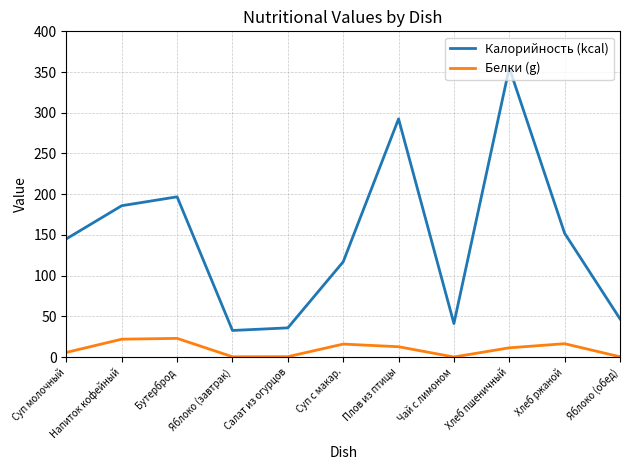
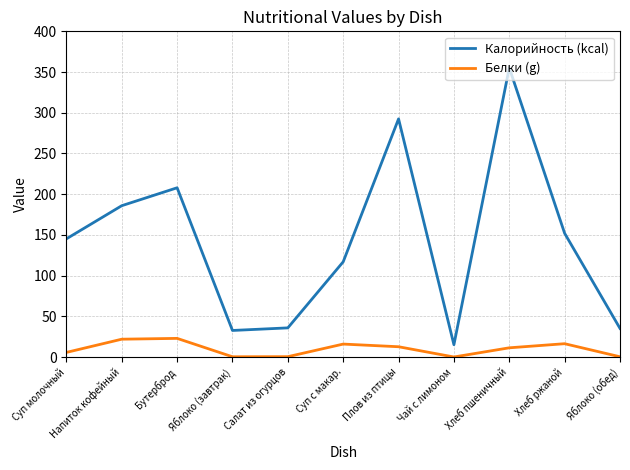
  {
    "Калорийность (kcal)": {
      "Суп молочный": 150,
      "Напиток кофейный": 190,
-     "Бутерброд": 200,
+     "Бутерброд": 210,
      "Яблоко (завтрак)": 30,
      "Салат из огурцов": 40,
      "Суп с макар.": 120,
      "Плов из птицы": 290,
-     "Чай с лимоном": 40,
+     "Чай с лимоном": 20,
      "Хлеб ржаной": 150,
-     "Яблоко (обед)": 50
+     "Яблоко (обед)": 40
    },
    "Белки (g)": {
      "Суп молочный": 10,
      "Напиток кофейный": 20,
      "Бутерброд": 20,
      "Яблоко (завтрак)": 0,
      "Салат из огурцов": 0,
      "Суп с макар.": 20,
      "Плов из птицы": 10,
      "Чай с лимоном": 0,
      "Хлеб пшеничный": 10,
      "Хлеб ржаной": 20,
      "Яблоко (обед)": 0
    }
  }
